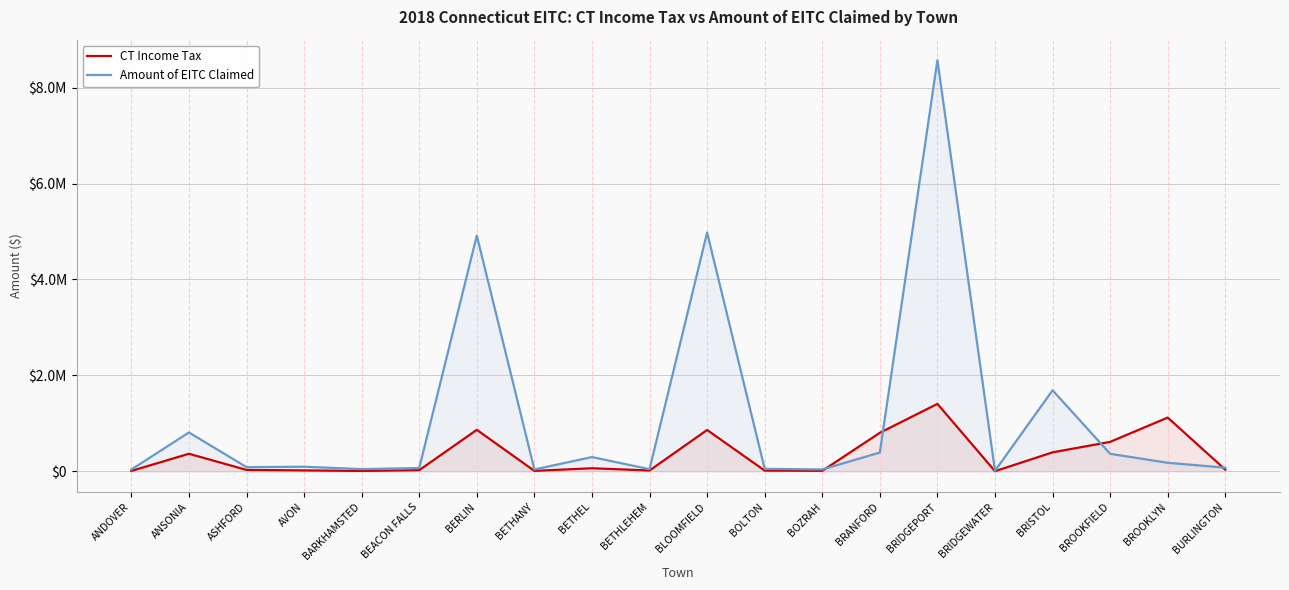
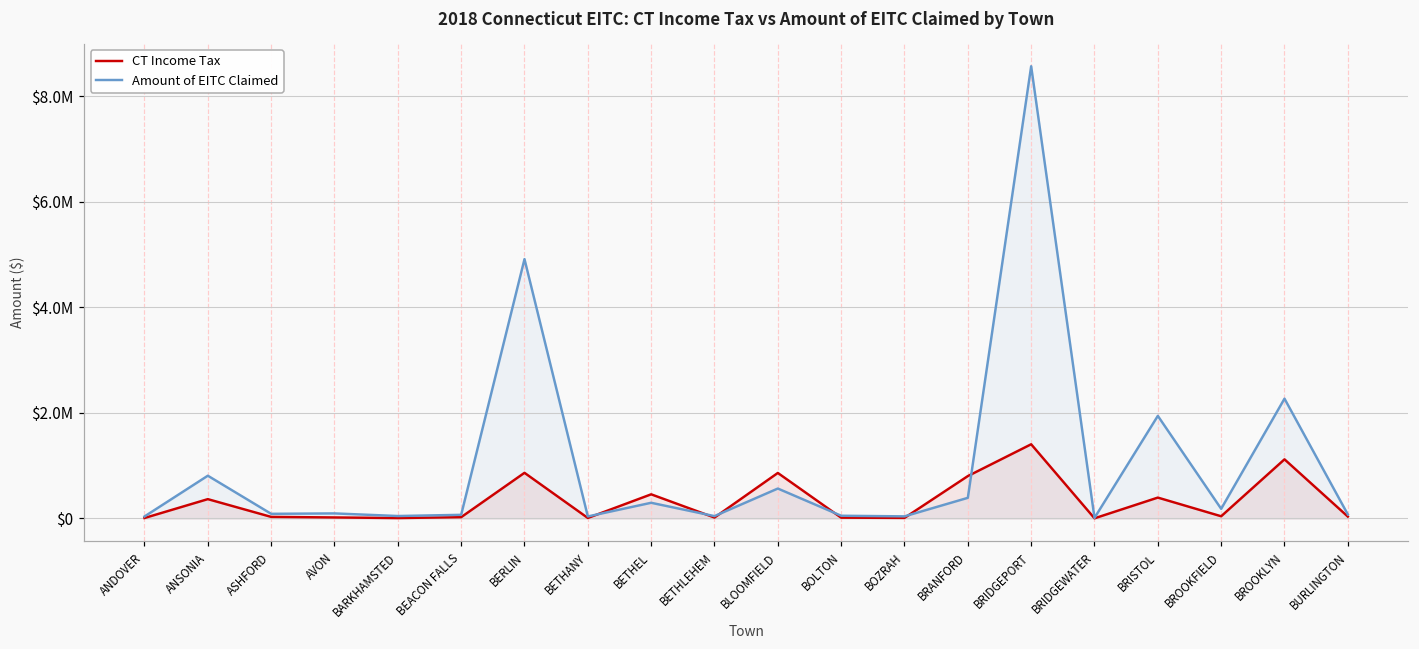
  {
    "CT Income Tax": {
      "ANSONIA": "$400000",
      "ASHFORD": "$0",
      "AVON": "$0",
      "BERLIN": "$900000",
-     "BETHEL": "$100000",
+     "BETHEL": "$500000",
      "BLOOMFIELD": "$900000",
      "BRANFORD": "$800000",
      "BRIDGEPORT": "$1400000",
      "BRISTOL": "$400000",
-     "BROOKFIELD": "$600000",
+     "BROOKFIELD": "$0",
      "BROOKLYN": "$1100000"
    },
    "Amount of EITC Claimed": {
      "ANSONIA": "$800000",
      "ASHFORD": "$100000",
      "AVON": "$100000",
      "BERLIN": "$4900000",
      "BETHEL": "$300000",
-     "BLOOMFIELD": "$5000000",
+     "BLOOMFIELD": "$600000",
      "BRANFORD": "$400000",
      "BRIDGEPORT": "$8600000",
-     "BRISTOL": "$1700000",
-     "BROOKFIELD": "$400000",
-     "BROOKLYN": "$200000"
+     "BRISTOL": "$1900000",
+     "BROOKFIELD": "$200000",
+     "BROOKLYN": "$2300000"
    }
  }
